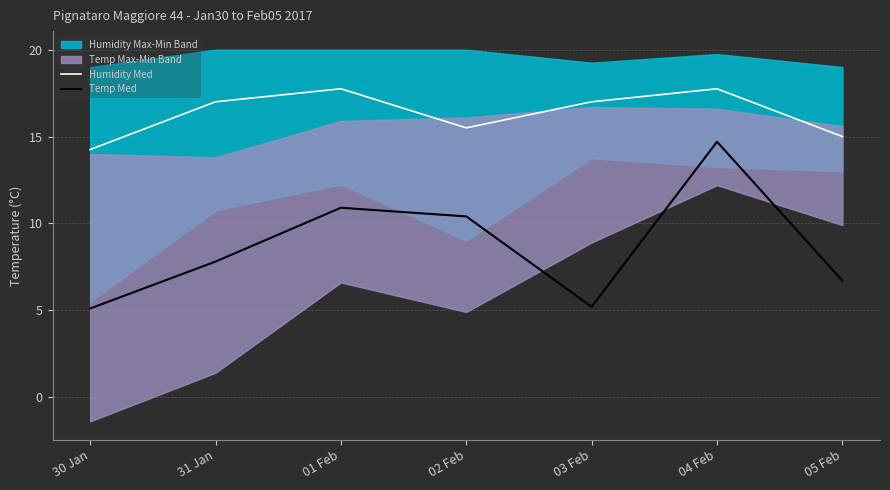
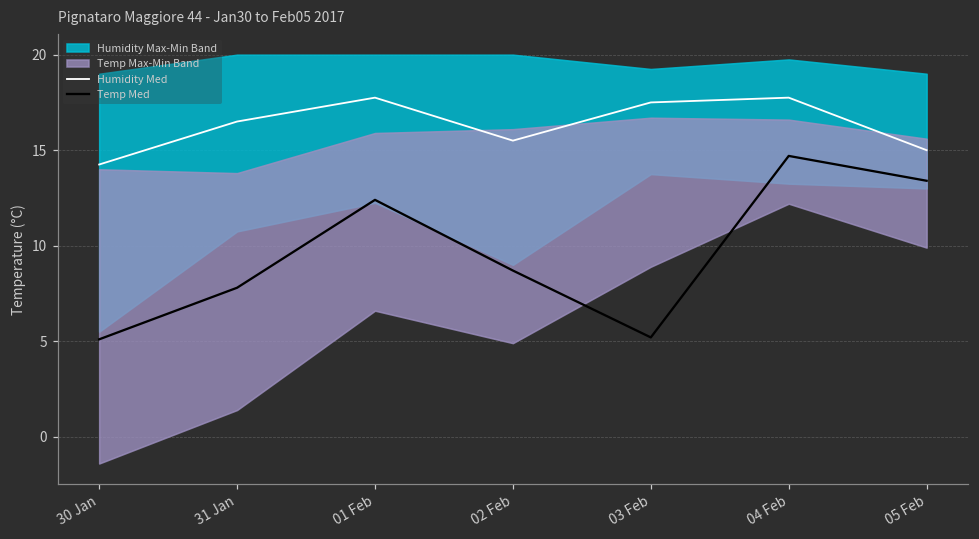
  {
    "Humidity Med": {
      "30 Jan": 14.3,
-     "31 Jan": 17.0,
+     "31 Jan": 16.5,
      "01 Feb": 17.8,
      "02 Feb": 15.5,
-     "03 Feb": 17.0,
+     "03 Feb": 17.5,
      "04 Feb": 17.8,
      "05 Feb": 15.0
    },
    "Temp Med": {
      "30 Jan": 5.1,
      "31 Jan": 7.8,
-     "01 Feb": 10.9,
-     "02 Feb": 10.4,
+     "01 Feb": 12.4,
+     "02 Feb": 8.7,
      "03 Feb": 5.2,
      "04 Feb": 14.7,
-     "05 Feb": 6.7
+     "05 Feb": 13.4
    }
  }
